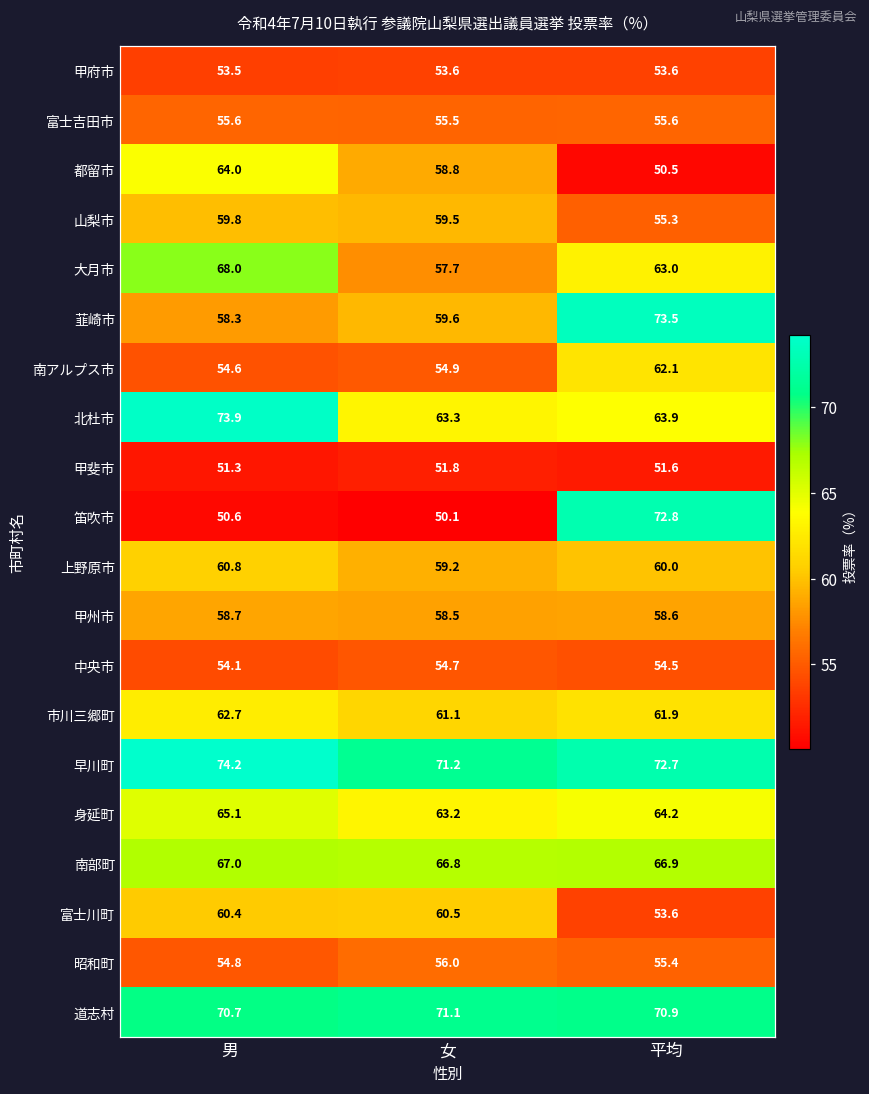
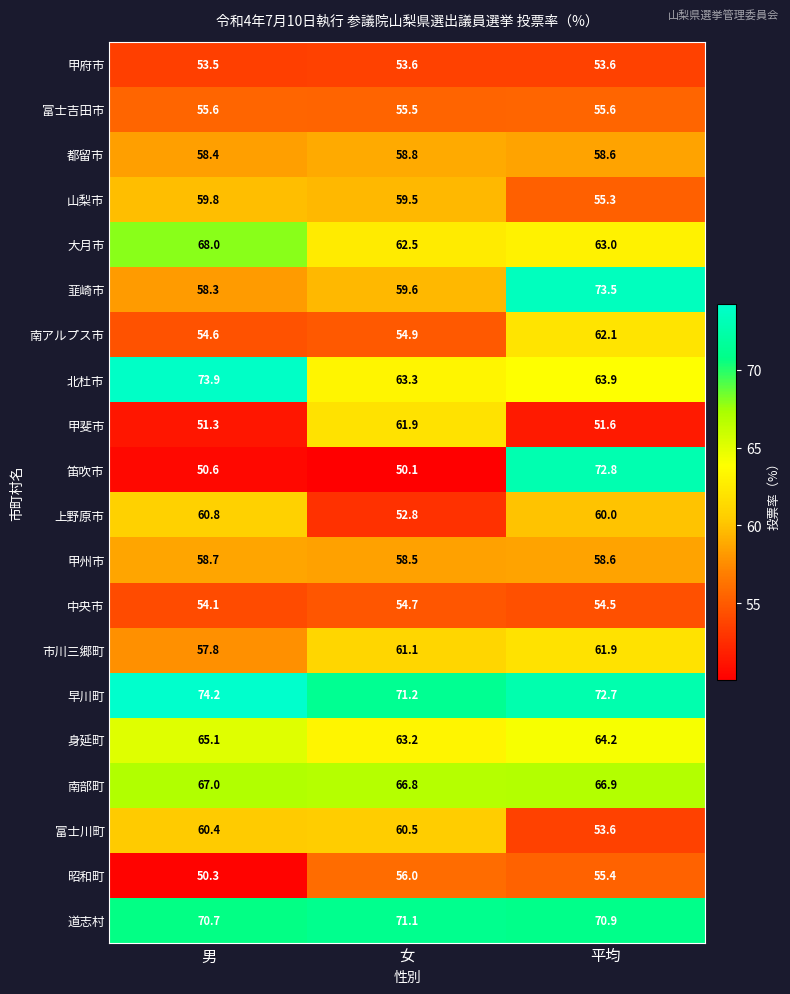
  {
    "甲府市": {
      "男": 53.5,
      "女": 53.6,
      "平均": 53.6
    },
    "富士吉田市": {
      "男": 55.6,
      "女": 55.5,
      "平均": 55.6
    },
    "都留市": {
-     "男": 64.0,
+     "男": 58.4,
      "女": 58.8,
-     "平均": 50.5
+     "平均": 58.6
    },
    "山梨市": {
      "男": 59.8,
      "女": 59.5,
      "平均": 55.3
    },
    "大月市": {
      "男": 68.0,
-     "女": 57.7,
+     "女": 62.5,
      "平均": 63.0
    },
    "韮崎市": {
      "男": 58.3,
      "女": 59.6,
      "平均": 73.5
    },
    "南アルプス市": {
      "男": 54.6,
      "女": 54.9,
      "平均": 62.1
    },
    "北杜市": {
      "男": 73.9,
      "女": 63.3,
      "平均": 63.9
    },
    "甲斐市": {
      "男": 51.3,
-     "女": 51.8,
+     "女": 61.9,
      "平均": 51.6
    },
    "笛吹市": {
      "男": 50.6,
      "女": 50.1,
      "平均": 72.8
    },
    "上野原市": {
      "男": 60.8,
-     "女": 59.2,
+     "女": 52.8,
      "平均": 60.0
    },
    "甲州市": {
      "男": 58.7,
      "女": 58.5,
      "平均": 58.6
    },
    "中央市": {
      "男": 54.1,
      "女": 54.7,
      "平均": 54.5
    },
    "市川三郷町": {
-     "男": 62.7,
+     "男": 57.8,
      "女": 61.1,
      "平均": 61.9
    },
    "早川町": {
      "男": 74.2,
      "女": 71.2,
      "平均": 72.7
    },
    "身延町": {
      "男": 65.1,
      "女": 63.2,
      "平均": 64.2
    },
    "南部町": {
      "男": 67.0,
      "女": 66.8,
      "平均": 66.9
    },
    "富士川町": {
      "男": 60.4,
      "女": 60.5,
      "平均": 53.6
    },
    "昭和町": {
-     "男": 54.8,
+     "男": 50.3,
      "女": 56.0,
      "平均": 55.4
    },
    "道志村": {
      "男": 70.7,
      "女": 71.1,
      "平均": 70.9
    }
  }
